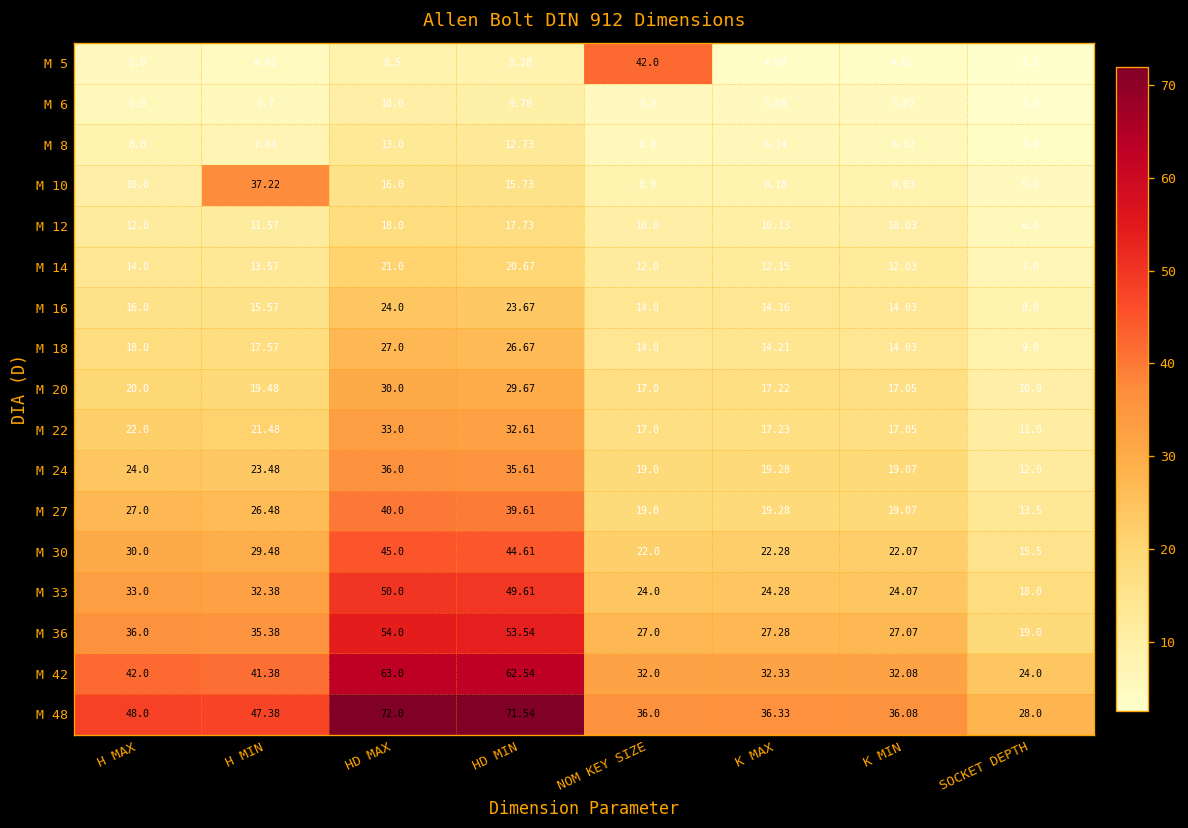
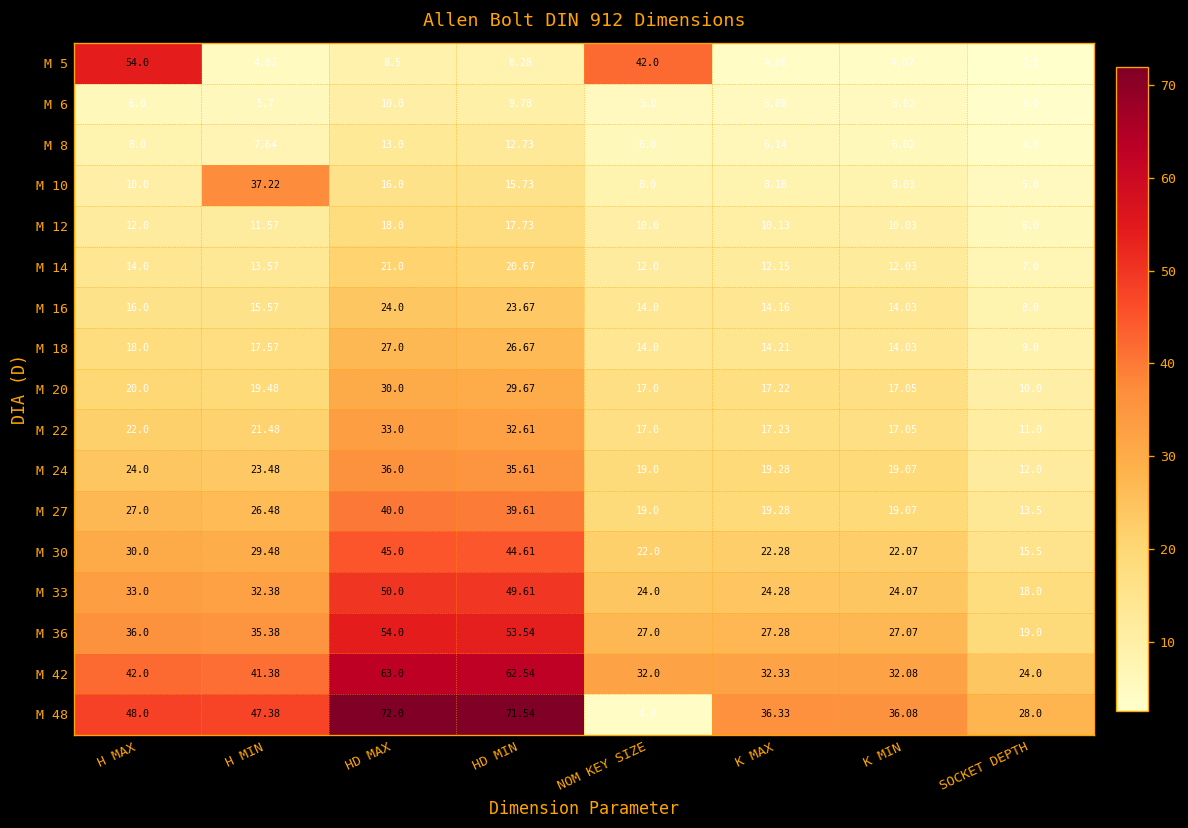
  {
    "M 5": {
-     "H MAX": 5.0,
+     "H MAX": 54.0,
      "H MIN": 4.82,
      "HD MAX": 8.5,
      "HD MIN": 8.28,
      "NOM KEY SIZE": 42.0,
      "K MAX": 4.08,
      "K MIN": 4.02,
      "SOCKET DEPTH": 2.5
    },
    "M 6": {
      "H MAX": 6.0,
      "H MIN": 5.7,
      "HD MAX": 10.0,
      "HD MIN": 9.78,
      "NOM KEY SIZE": 5.0,
      "K MAX": 5.08,
      "K MIN": 5.02,
      "SOCKET DEPTH": 3.0
    },
    "M 8": {
      "H MAX": 8.0,
      "H MIN": 7.64,
      "HD MAX": 13.0,
      "HD MIN": 12.73,
      "NOM KEY SIZE": 6.0,
      "K MAX": 6.14,
      "K MIN": 6.02,
      "SOCKET DEPTH": 4.0
    },
    "M 10": {
      "H MAX": 10.0,
      "H MIN": 37.22,
      "HD MAX": 16.0,
      "HD MIN": 15.73,
      "NOM KEY SIZE": 8.0,
      "K MAX": 8.18,
      "K MIN": 8.03,
      "SOCKET DEPTH": 5.0
    },
    "M 12": {
      "H MAX": 12.0,
      "H MIN": 11.57,
      "HD MAX": 18.0,
      "HD MIN": 17.73,
      "NOM KEY SIZE": 10.0,
      "K MAX": 10.13,
      "K MIN": 10.03,
      "SOCKET DEPTH": 6.0
    },
    "M 14": {
      "H MAX": 14.0,
      "H MIN": 13.57,
      "HD MAX": 21.0,
      "HD MIN": 20.67,
      "NOM KEY SIZE": 12.0,
      "K MAX": 12.15,
      "K MIN": 12.03,
      "SOCKET DEPTH": 7.0
    },
    "M 16": {
      "H MAX": 16.0,
      "H MIN": 15.57,
      "HD MAX": 24.0,
      "HD MIN": 23.67,
      "NOM KEY SIZE": 14.0,
      "K MAX": 14.16,
      "K MIN": 14.03,
      "SOCKET DEPTH": 8.0
    },
    "M 18": {
      "H MAX": 18.0,
      "H MIN": 17.57,
      "HD MAX": 27.0,
      "HD MIN": 26.67,
      "NOM KEY SIZE": 14.0,
      "K MAX": 14.21,
      "K MIN": 14.03,
      "SOCKET DEPTH": 9.0
    },
    "M 20": {
      "H MAX": 20.0,
      "H MIN": 19.48,
      "HD MAX": 30.0,
      "HD MIN": 29.67,
      "NOM KEY SIZE": 17.0,
      "K MAX": 17.22,
      "K MIN": 17.05,
      "SOCKET DEPTH": 10.0
    },
    "M 22": {
      "H MAX": 22.0,
      "H MIN": 21.48,
      "HD MAX": 33.0,
      "HD MIN": 32.61,
      "NOM KEY SIZE": 17.0,
      "K MAX": 17.23,
      "K MIN": 17.05,
      "SOCKET DEPTH": 11.0
    },
    "M 24": {
      "H MAX": 24.0,
      "H MIN": 23.48,
      "HD MAX": 36.0,
      "HD MIN": 35.61,
      "NOM KEY SIZE": 19.0,
      "K MAX": 19.28,
      "K MIN": 19.07,
      "SOCKET DEPTH": 12.0
    },
    "M 27": {
      "H MAX": 27.0,
      "H MIN": 26.48,
      "HD MAX": 40.0,
      "HD MIN": 39.61,
      "NOM KEY SIZE": 19.0,
      "K MAX": 19.28,
      "K MIN": 19.07,
      "SOCKET DEPTH": 13.5
    },
    "M 30": {
      "H MAX": 30.0,
      "H MIN": 29.48,
      "HD MAX": 45.0,
      "HD MIN": 44.61,
      "NOM KEY SIZE": 22.0,
      "K MAX": 22.28,
      "K MIN": 22.07,
      "SOCKET DEPTH": 15.5
    },
    "M 33": {
      "H MAX": 33.0,
      "H MIN": 32.38,
      "HD MAX": 50.0,
      "HD MIN": 49.61,
      "NOM KEY SIZE": 24.0,
      "K MAX": 24.28,
      "K MIN": 24.07,
      "SOCKET DEPTH": 18.0
    },
    "M 36": {
      "H MAX": 36.0,
      "H MIN": 35.38,
      "HD MAX": 54.0,
      "HD MIN": 53.54,
      "NOM KEY SIZE": 27.0,
      "K MAX": 27.28,
      "K MIN": 27.07,
      "SOCKET DEPTH": 19.0
    },
    "M 42": {
      "H MAX": 42.0,
      "H MIN": 41.38,
      "HD MAX": 63.0,
      "HD MIN": 62.54,
      "NOM KEY SIZE": 32.0,
      "K MAX": 32.33,
      "K MIN": 32.08,
      "SOCKET DEPTH": 24.0
    },
    "M 48": {
      "H MAX": 48.0,
      "H MIN": 47.38,
      "HD MAX": 72.0,
      "HD MIN": 71.54,
-     "NOM KEY SIZE": 36.0,
+     "NOM KEY SIZE": 4.0,
      "K MAX": 36.33,
      "K MIN": 36.08,
      "SOCKET DEPTH": 28.0
    }
  }
